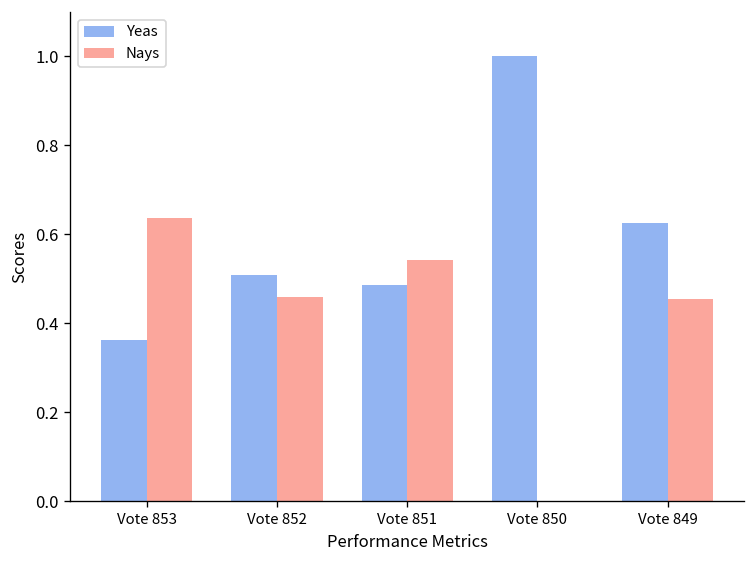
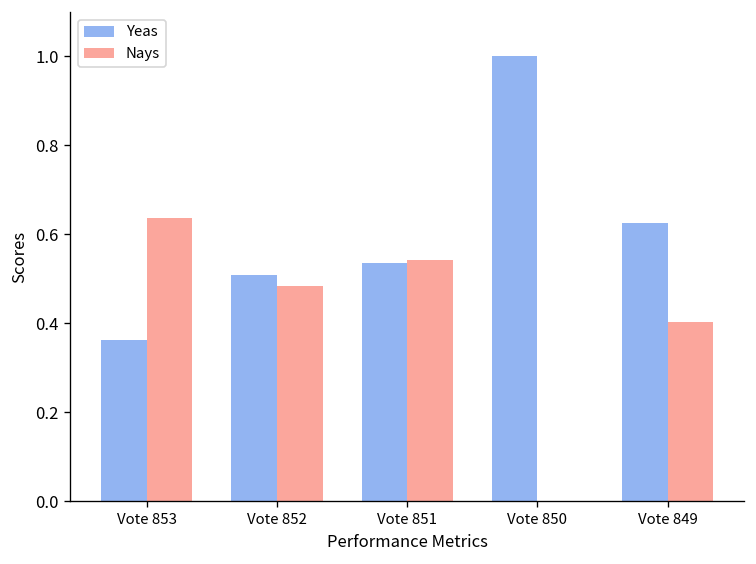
  {
    "Yeas": {
      "Vote 853": 0.36,
      "Vote 852": 0.51,
-     "Vote 851": 0.49,
+     "Vote 851": 0.54,
      "Vote 850": 1.00,
      "Vote 849": 0.62
    },
    "Nays": {
      "Vote 853": 0.64,
-     "Vote 852": 0.46,
+     "Vote 852": 0.48,
      "Vote 851": 0.54,
      "Vote 850": 0.00,
-     "Vote 849": 0.46
+     "Vote 849": 0.40
    }
  }
